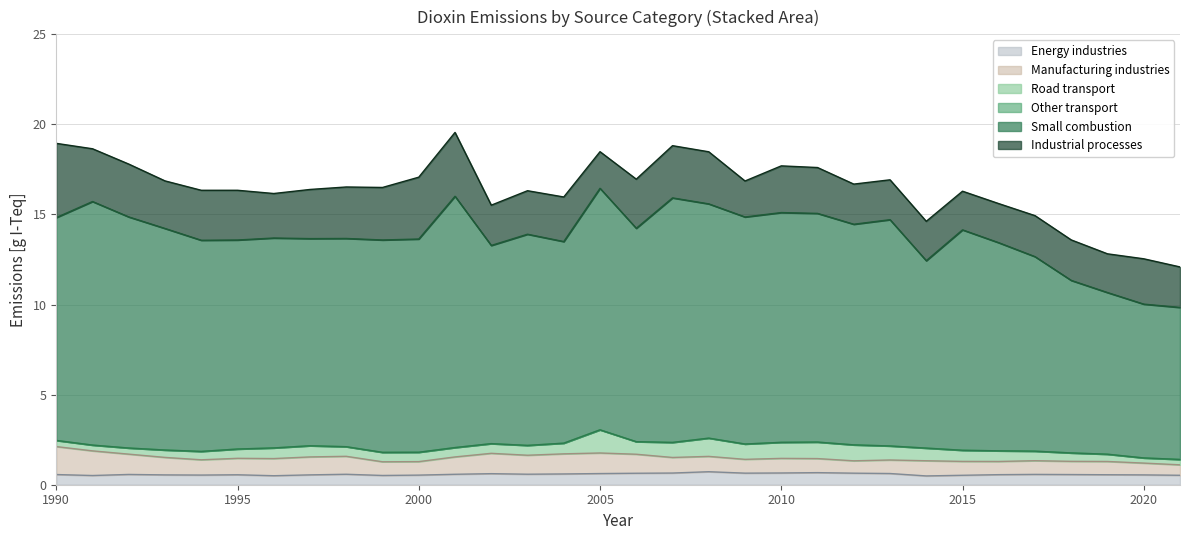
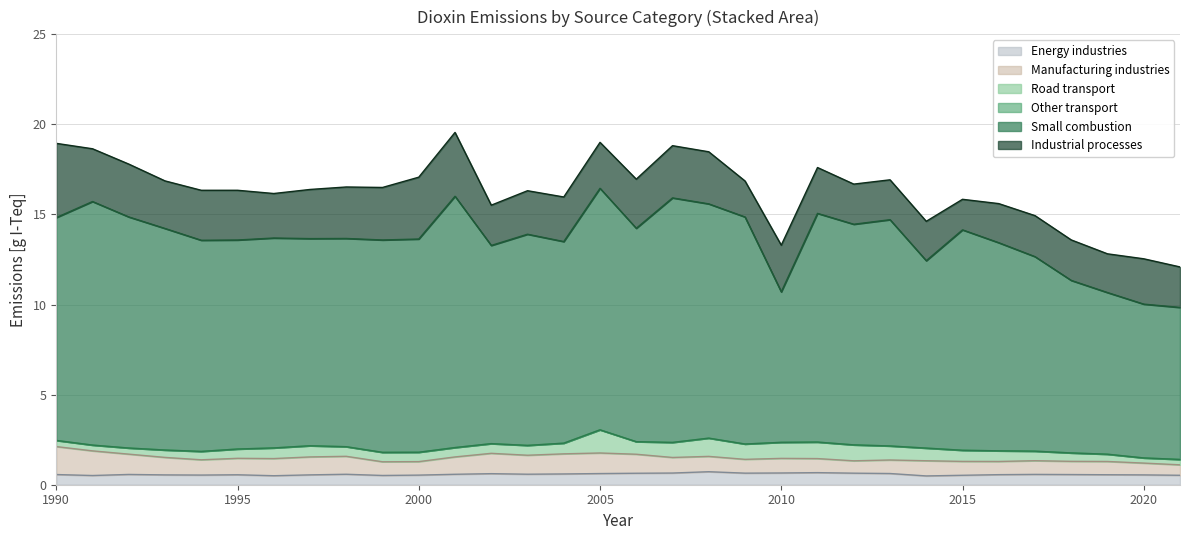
  {
    "Other transport": {
      "1990": 0.3,
      "1995": 0.5,
      "2000": 0.5,
      "2005": 1.3,
      "2010": 0.9,
      "2015": 0.6,
      "2020": 0.3
    },
    "Small combustion": {
      "1990": 12.4,
      "1995": 11.6,
      "2000": 11.8,
      "2005": 13.4,
-     "2010": 12.8,
+     "2010": 8.4,
      "2015": 12.2,
      "2020": 8.5
    },
    "Industrial processes": {
      "1990": 4.1,
      "1995": 2.8,
      "2000": 3.4,
-     "2005": 2.0,
+     "2005": 2.6,
      "2010": 2.6,
-     "2015": 2.1,
+     "2015": 1.7,
      "2020": 2.5
    }
  }
